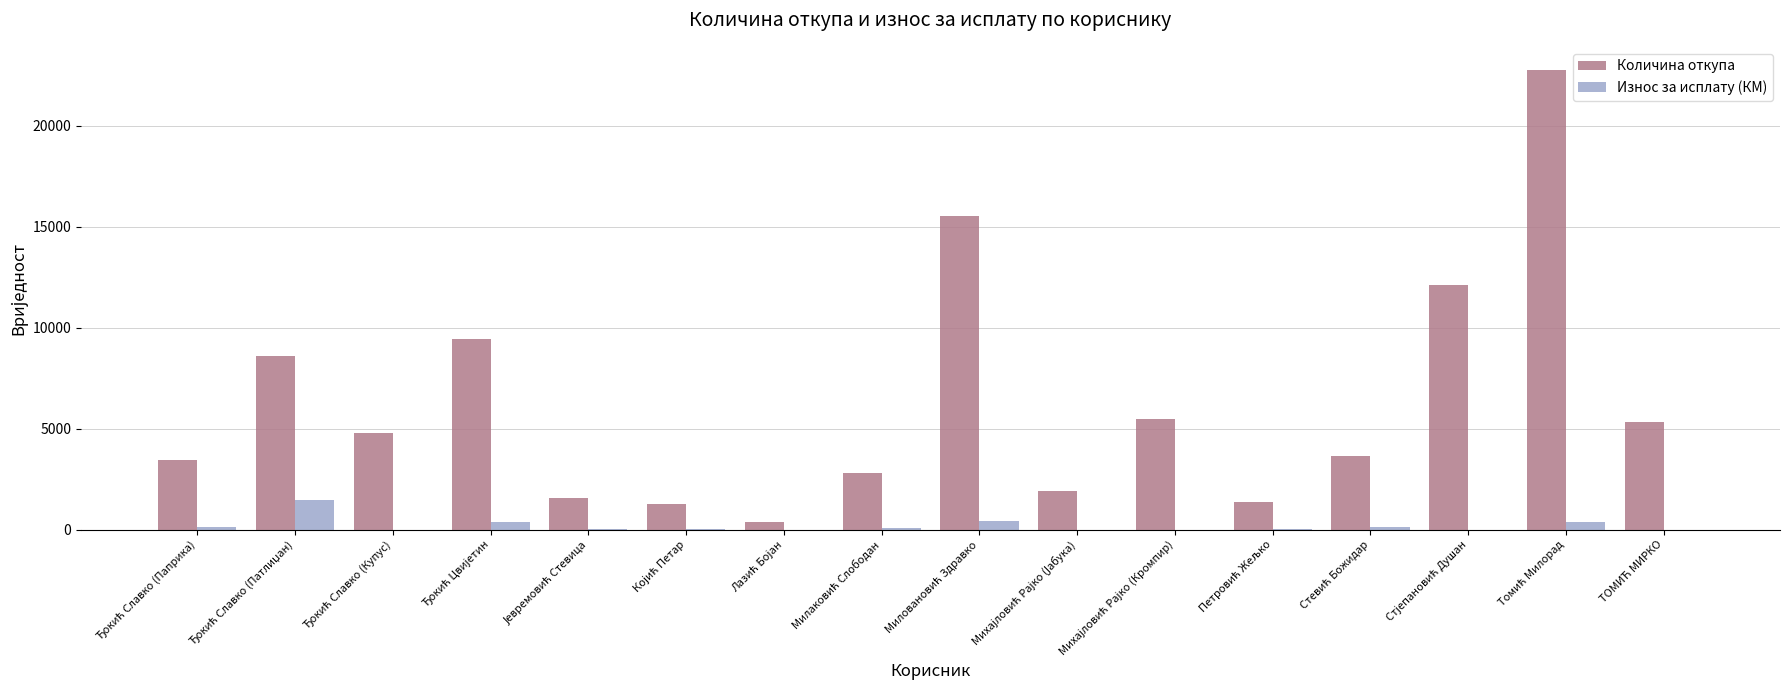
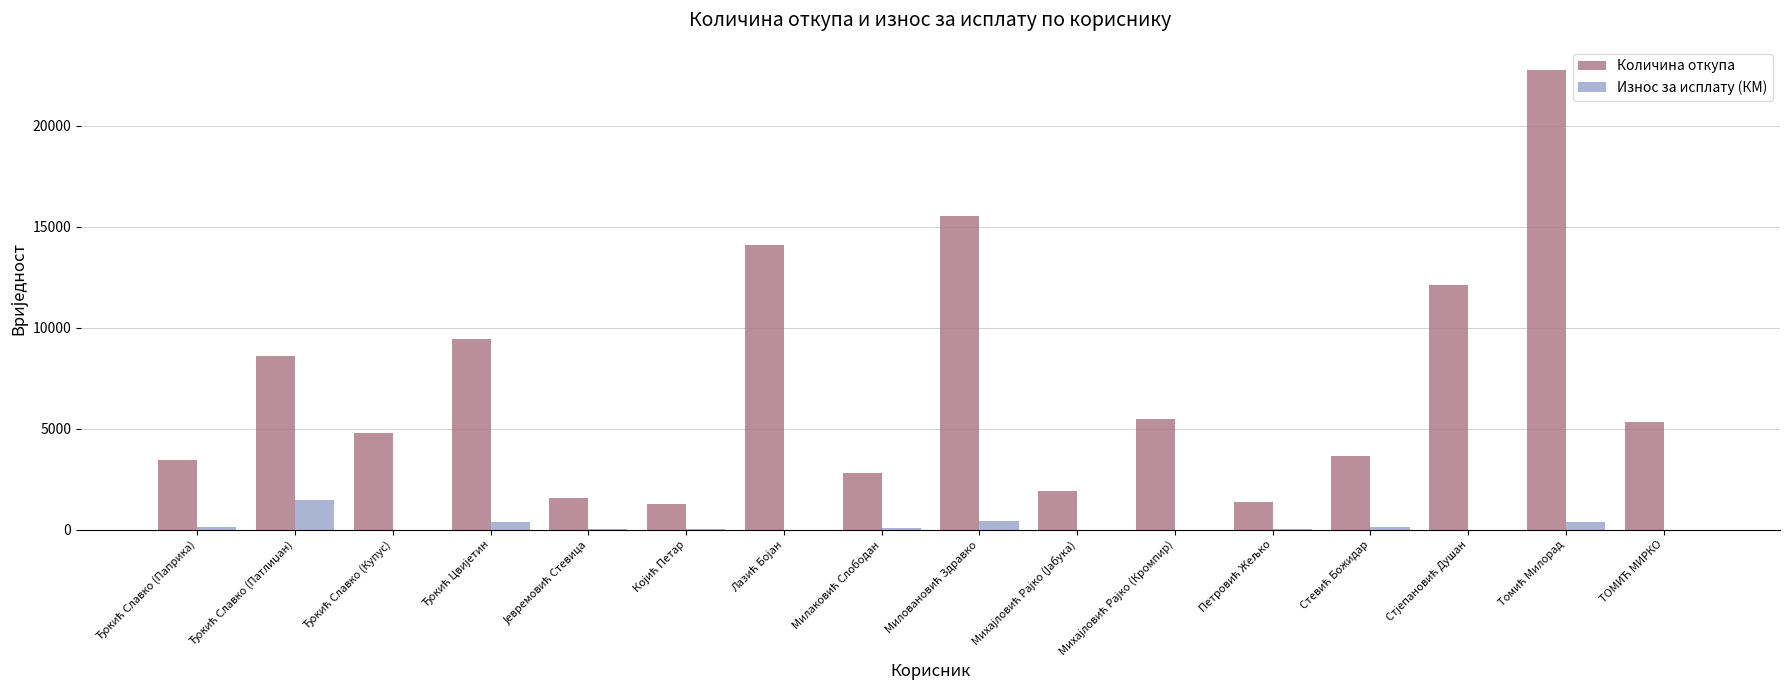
  {
    "Количина откупа": {
      "Ђокић Славко (Паприка)": 3500,
      "Ђокић Славко (Патлиџан)": 8600,
      "Ђокић Славко (Купус)": 4800,
      "Ђокић Цвијетин": 9500,
      "Јевремовић Стевица": 1600,
      "Којић Петар": 1300,
-     "Лазић Бојан": 400,
+     "Лазић Бојан": 14100,
      "Милаковић Слободан": 2800,
      "Миловановић Здравко": 15500,
      "Михајловић Рајко (Јабука)": 1900,
      "Михајловић Рајко (Кромпир)": 5500,
      "Петровић Жељко": 1400,
      "Стевић Божидар": 3600,
      "Стјепановић Душан": 12100,
      "Томић Милорад": 22800,
      "ТОМИЋ МИРКО": 5300
    },
    "Износ за исплату (КМ)": {
      "Ђокић Славко (Паприка)": 100,
      "Ђокић Славко (Патлиџан)": 1500,
      "Ђокић Славко (Купус)": 0,
      "Ђокић Цвијетин": 400,
      "Лазић Бојан": 0,
      "Миловановић Здравко": 400,
      "Михајловић Рајко (Јабука)": 0,
      "Михајловић Рајко (Кромпир)": 0,
      "Стевић Божидар": 100,
      "Стјепановић Душан": 0,
      "Томић Милорад": 400,
      "ТОМИЋ МИРКО": 0
    }
  }
